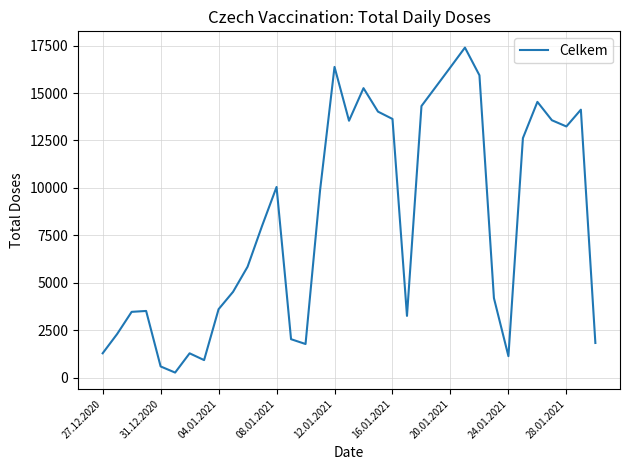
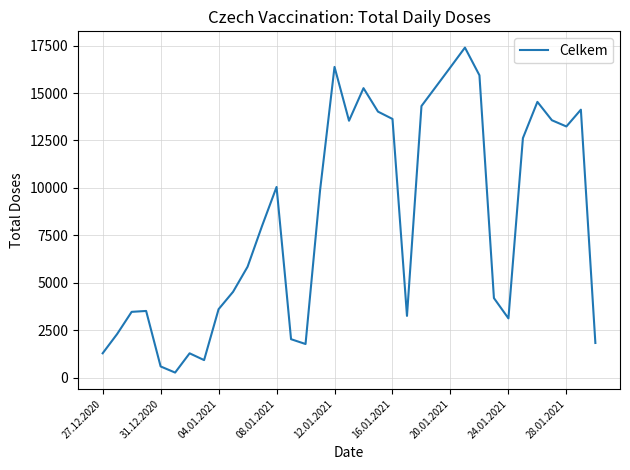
  {
    "27.12.2020": 1300,
    "31.12.2020": 600,
    "04.01.2021": 3600,
    "08.01.2021": 10100,
    "12.01.2021": 16400,
    "16.01.2021": 13600,
    "20.01.2021": 16400,
-   "24.01.2021": 1100,
+   "24.01.2021": 3100,
    "28.01.2021": 13200
  }
